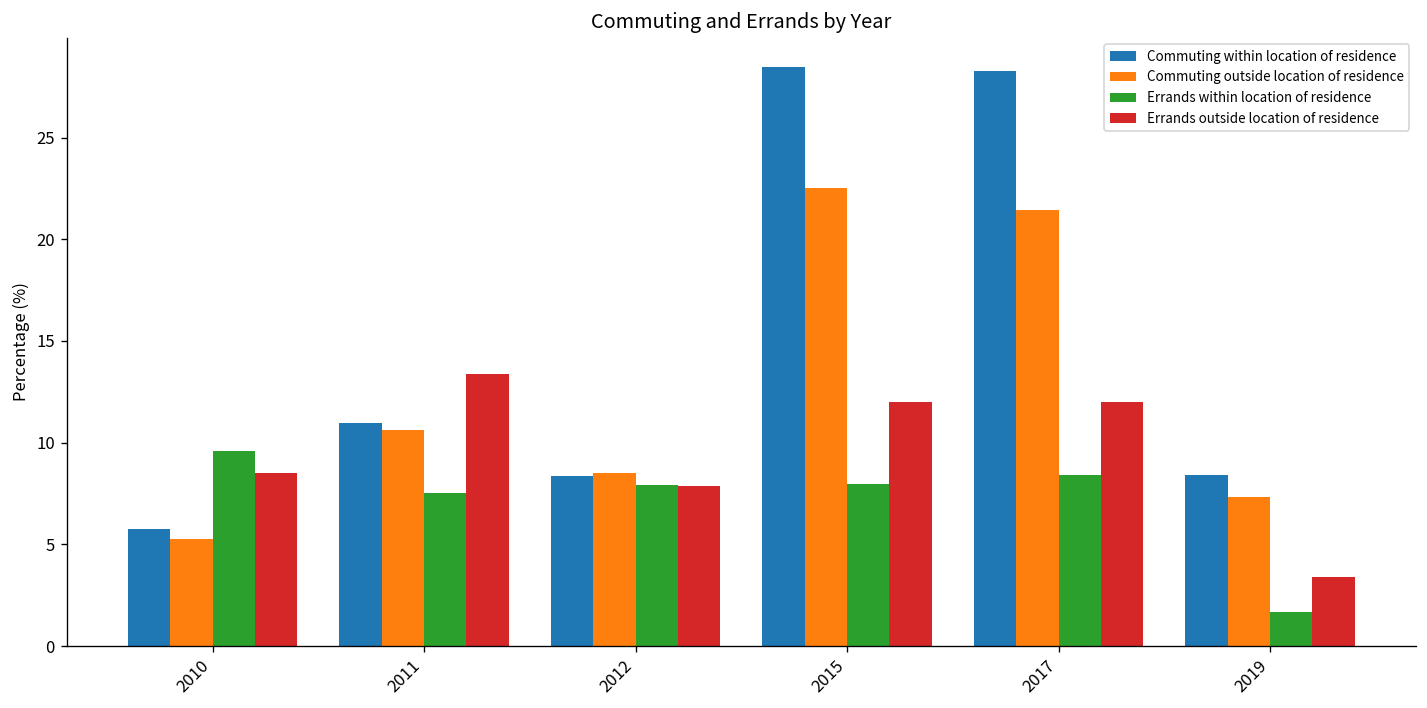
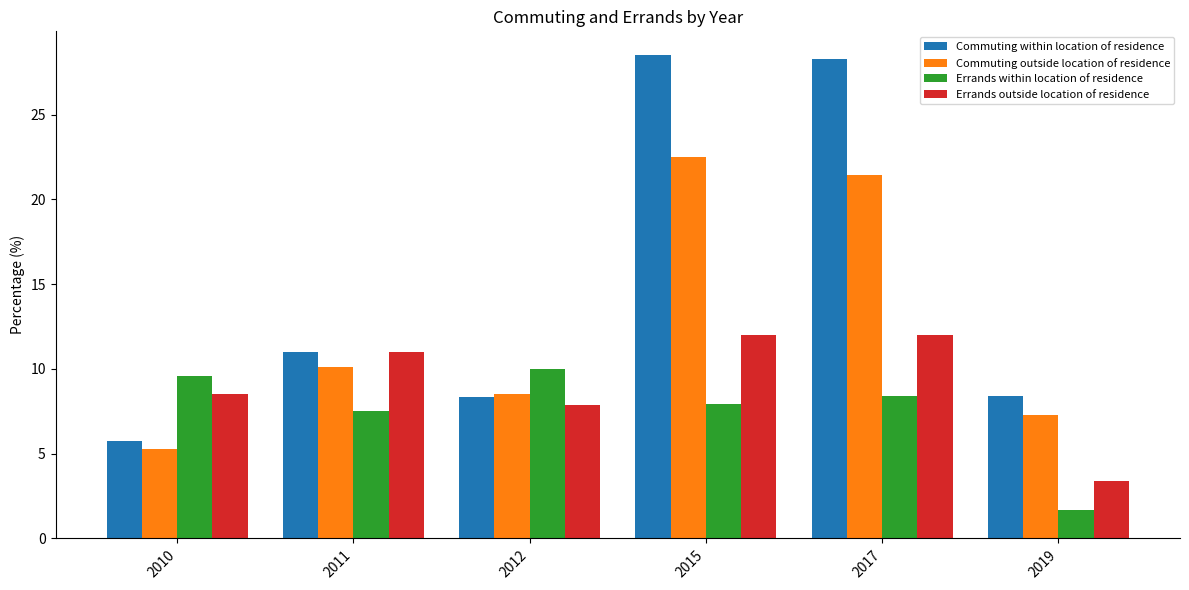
  {
    "Commuting within location of residence": {
      "2010": 5.8,
      "2011": 11.0,
      "2012": 8.3,
      "2015": 28.5,
      "2017": 28.3,
      "2019": 8.4
    },
    "Commuting outside location of residence": {
      "2010": 5.3,
-     "2011": 10.6,
+     "2011": 10.1,
      "2012": 8.5,
      "2015": 22.5,
      "2017": 21.4,
      "2019": 7.3
    },
    "Errands within location of residence": {
      "2010": 9.6,
      "2011": 7.5,
-     "2012": 7.9,
+     "2012": 10.0,
      "2015": 8.0,
      "2017": 8.4,
      "2019": 1.7
    },
    "Errands outside location of residence": {
      "2010": 8.5,
-     "2011": 13.4,
+     "2011": 11.0,
      "2012": 7.9,
      "2015": 12.0,
      "2017": 12.0,
      "2019": 3.4
    }
  }
